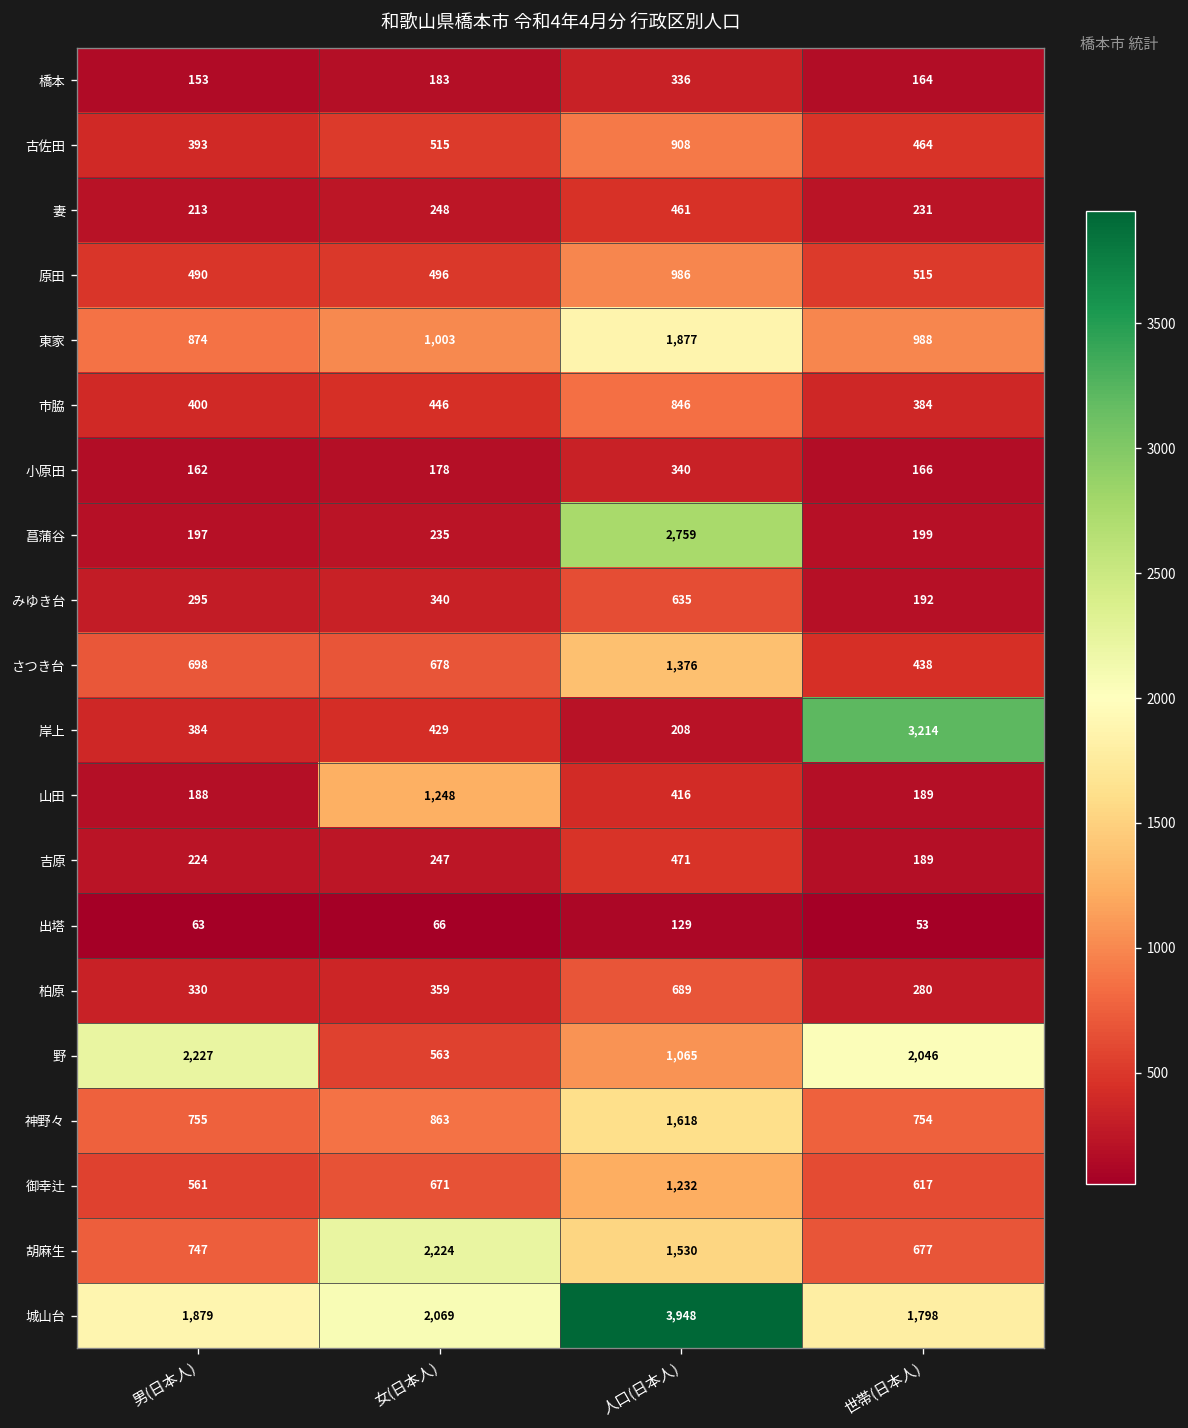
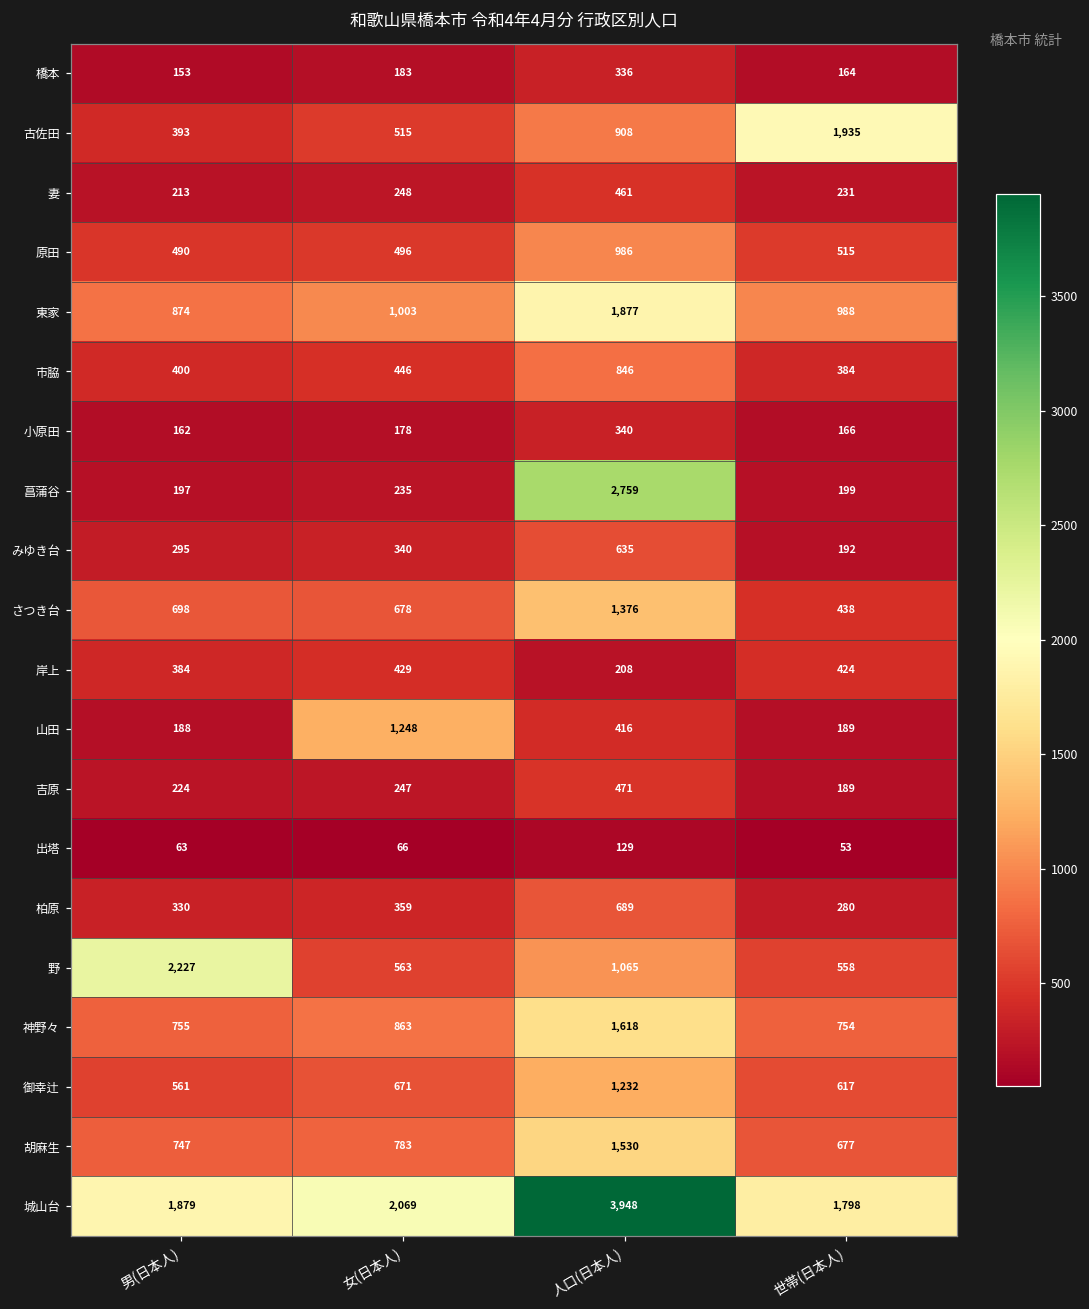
  {
    "橋本": {
      "男(日本人)": "153",
      "女(日本人)": "183",
      "人口(日本人)": "336",
      "世帯(日本人)": "164"
    },
    "古佐田": {
      "男(日本人)": "393",
      "女(日本人)": "515",
      "人口(日本人)": "908",
-     "世帯(日本人)": "464"
+     "世帯(日本人)": "1,935"
    },
    "妻": {
      "男(日本人)": "213",
      "女(日本人)": "248",
      "人口(日本人)": "461",
      "世帯(日本人)": "231"
    },
    "原田": {
      "男(日本人)": "490",
      "女(日本人)": "496",
      "人口(日本人)": "986",
      "世帯(日本人)": "515"
    },
    "東家": {
      "男(日本人)": "874",
      "女(日本人)": "1,003",
      "人口(日本人)": "1,877",
      "世帯(日本人)": "988"
    },
    "市脇": {
      "男(日本人)": "400",
      "女(日本人)": "446",
      "人口(日本人)": "846",
      "世帯(日本人)": "384"
    },
    "小原田": {
      "男(日本人)": "162",
      "女(日本人)": "178",
      "人口(日本人)": "340",
      "世帯(日本人)": "166"
    },
    "菖蒲谷": {
      "男(日本人)": "197",
      "女(日本人)": "235",
      "人口(日本人)": "2,759",
      "世帯(日本人)": "199"
    },
    "みゆき台": {
      "男(日本人)": "295",
      "女(日本人)": "340",
      "人口(日本人)": "635",
      "世帯(日本人)": "192"
    },
    "さつき台": {
      "男(日本人)": "698",
      "女(日本人)": "678",
      "人口(日本人)": "1,376",
      "世帯(日本人)": "438"
    },
    "岸上": {
      "男(日本人)": "384",
      "女(日本人)": "429",
      "人口(日本人)": "208",
-     "世帯(日本人)": "3,214"
+     "世帯(日本人)": "424"
    },
    "山田": {
      "男(日本人)": "188",
      "女(日本人)": "1,248",
      "人口(日本人)": "416",
      "世帯(日本人)": "189"
    },
    "吉原": {
      "男(日本人)": "224",
      "女(日本人)": "247",
      "人口(日本人)": "471",
      "世帯(日本人)": "189"
    },
    "出塔": {
      "男(日本人)": "63",
      "女(日本人)": "66",
      "人口(日本人)": "129",
      "世帯(日本人)": "53"
    },
    "柏原": {
      "男(日本人)": "330",
      "女(日本人)": "359",
      "人口(日本人)": "689",
      "世帯(日本人)": "280"
    },
    "野": {
      "男(日本人)": "2,227",
      "女(日本人)": "563",
      "人口(日本人)": "1,065",
-     "世帯(日本人)": "2,046"
+     "世帯(日本人)": "558"
    },
    "神野々": {
      "男(日本人)": "755",
      "女(日本人)": "863",
      "人口(日本人)": "1,618",
      "世帯(日本人)": "754"
    },
    "御幸辻": {
      "男(日本人)": "561",
      "女(日本人)": "671",
      "人口(日本人)": "1,232",
      "世帯(日本人)": "617"
    },
    "胡麻生": {
      "男(日本人)": "747",
-     "女(日本人)": "2,224",
+     "女(日本人)": "783",
      "人口(日本人)": "1,530",
      "世帯(日本人)": "677"
    },
    "城山台": {
      "男(日本人)": "1,879",
      "女(日本人)": "2,069",
      "人口(日本人)": "3,948",
      "世帯(日本人)": "1,798"
    }
  }
